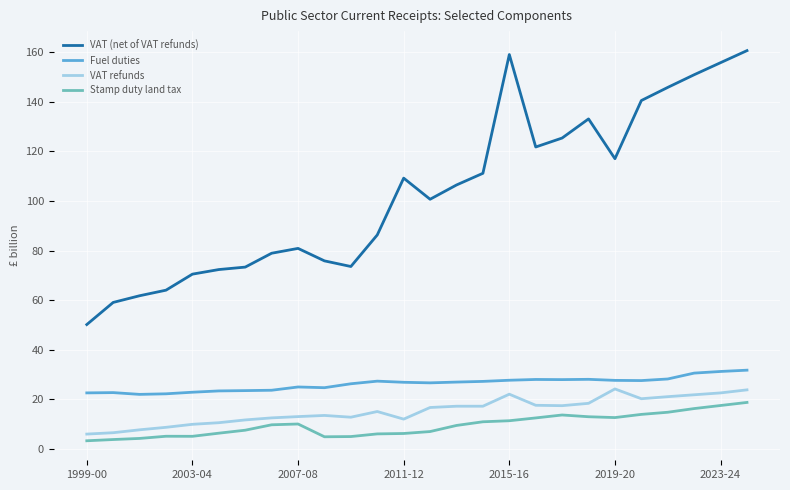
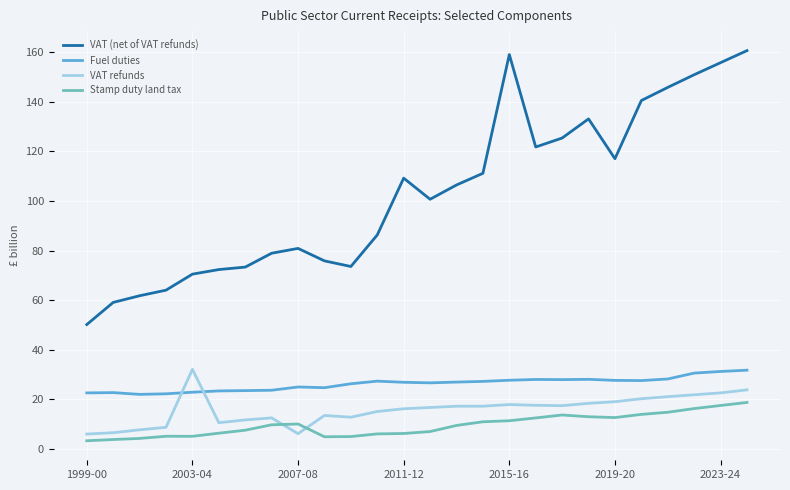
  {
    "VAT (net of VAT refunds)": {
      "1999-00": 50,
      "2003-04": 70,
      "2007-08": 81,
      "2011-12": 109,
      "2015-16": 159,
      "2019-20": 117,
      "2023-24": 156
    },
    "VAT refunds": {
      "1999-00": 6,
-     "2003-04": 10,
-     "2007-08": 13,
-     "2011-12": 12,
-     "2015-16": 22,
-     "2019-20": 24,
+     "2003-04": 32,
+     "2007-08": 6,
+     "2011-12": 16,
+     "2015-16": 18,
+     "2019-20": 19,
      "2023-24": 23
    }
  }
